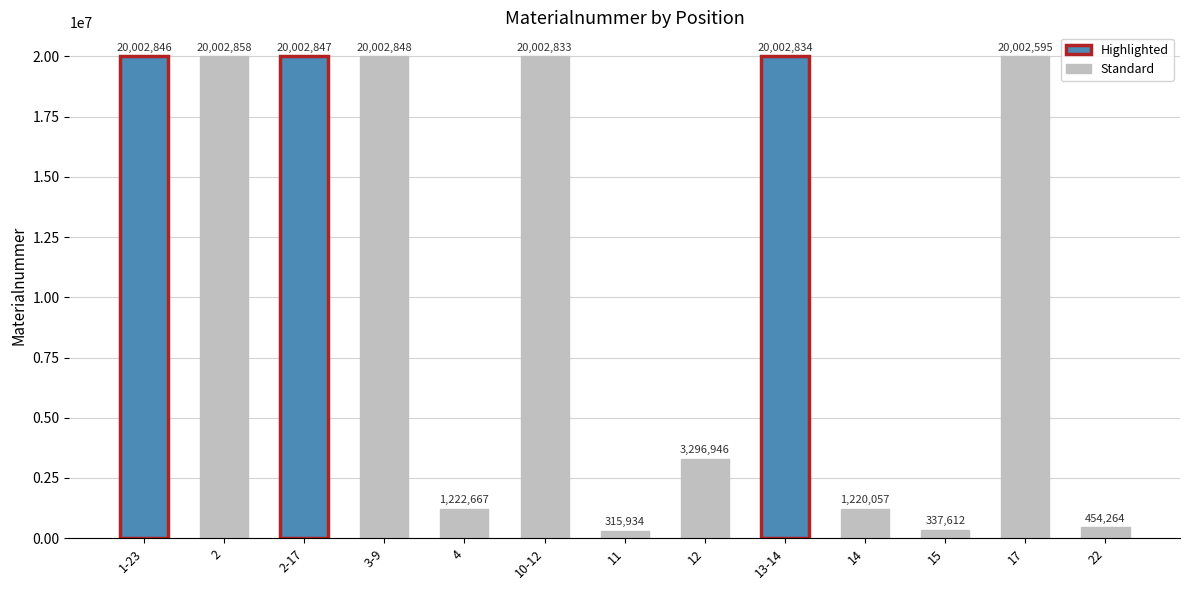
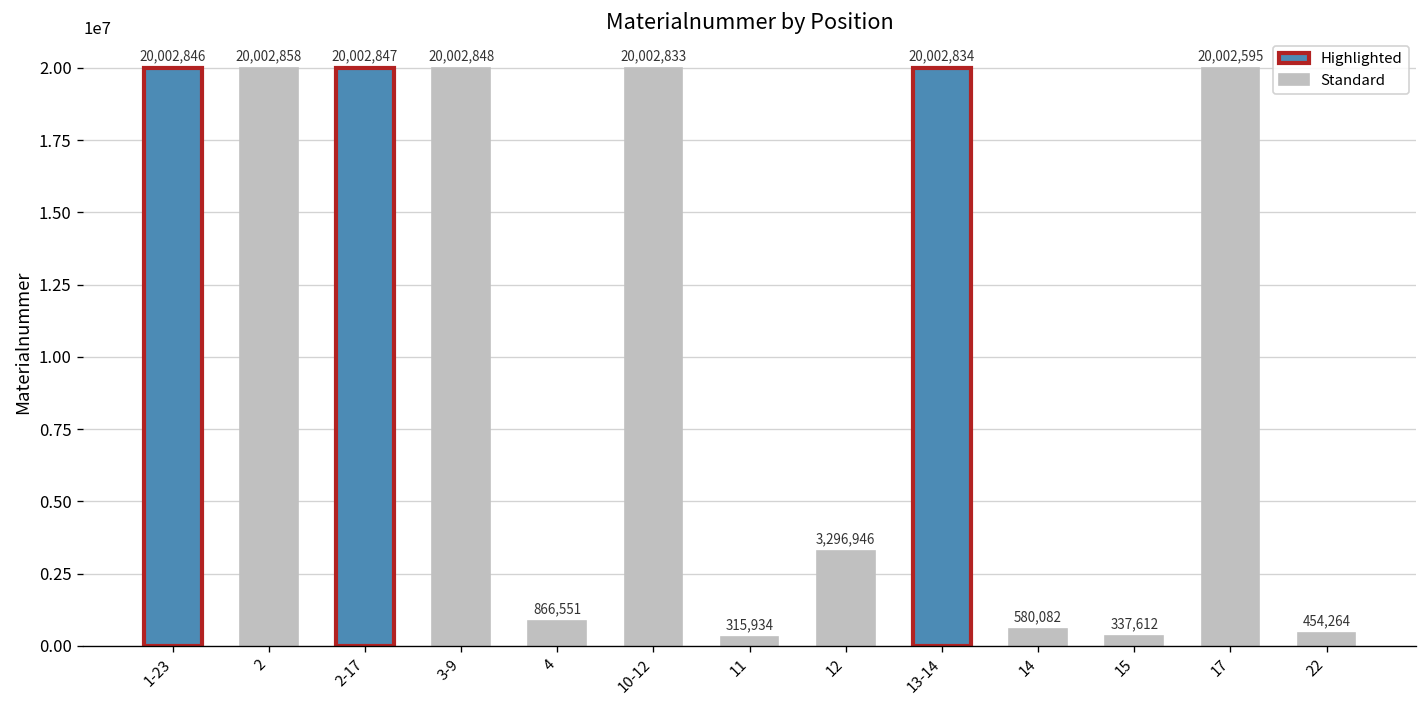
  {
    "1-23": "20,002,846",
    "2": "20,002,858",
    "2-17": "20,002,847",
    "3-9": "20,002,848",
-   "4": "1,222,667",
+   "4": "866,551",
    "10-12": "20,002,833",
    "11": "315,934",
    "12": "3,296,946",
    "13-14": "20,002,834",
-   "14": "1,220,057",
+   "14": "580,082",
    "15": "337,612",
    "17": "20,002,595",
    "22": "454,264"
  }
